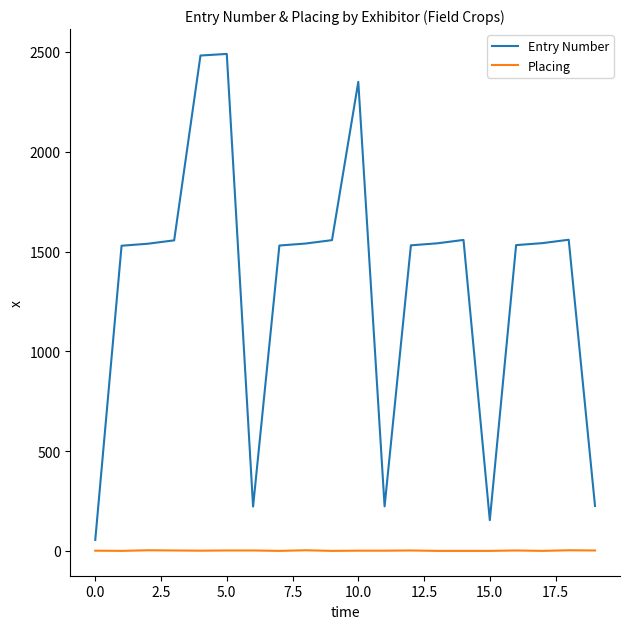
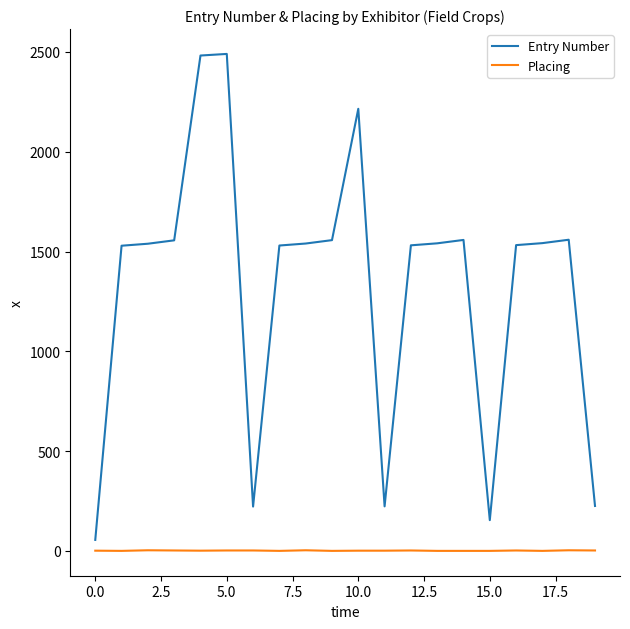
  {
    "Entry Number": {
      "0.0": 60,
      "5.0": 2490,
-     "10.0": 2350,
+     "10.0": 2220,
      "15.0": 150
    },
    "Placing": {
      "0.0": 0,
      "5.0": 0,
      "10.0": 0,
      "15.0": 0
    }
  }
